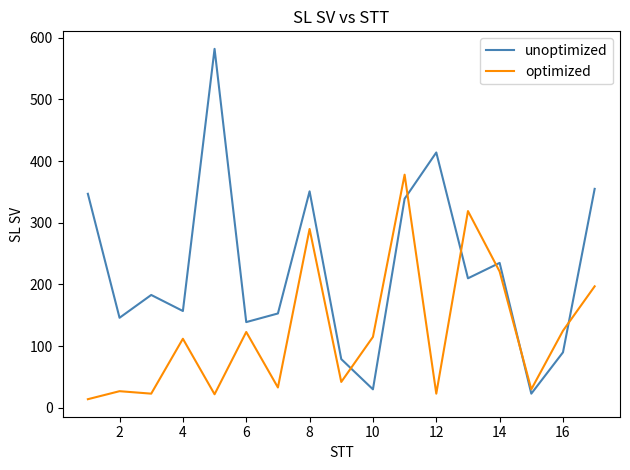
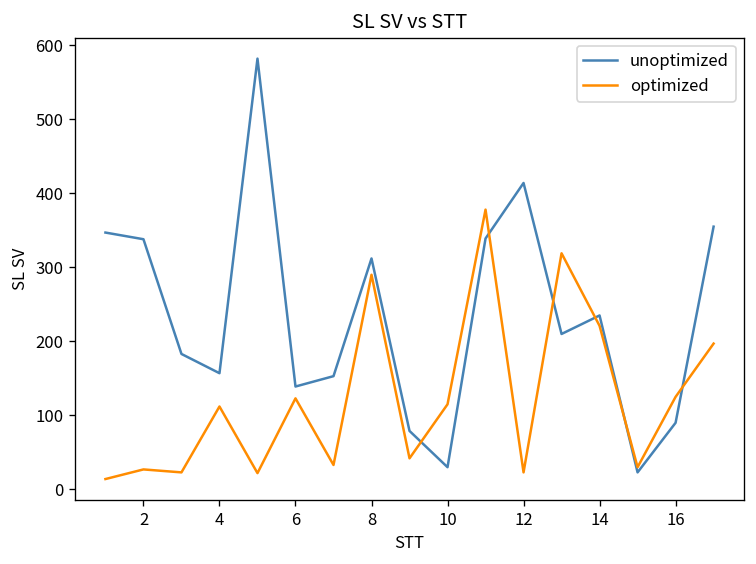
  {
    "unoptimized": {
-     "2": 150,
+     "2": 340,
      "4": 160,
      "6": 140,
-     "8": 350,
+     "8": 310,
      "10": 30,
      "12": 410,
      "14": 240,
      "16": 90
    },
    "optimized": {
      "2": 30,
      "4": 110,
      "6": 120,
      "8": 290,
      "10": 120,
      "12": 20,
      "14": 220,
      "16": 130
    }
  }
